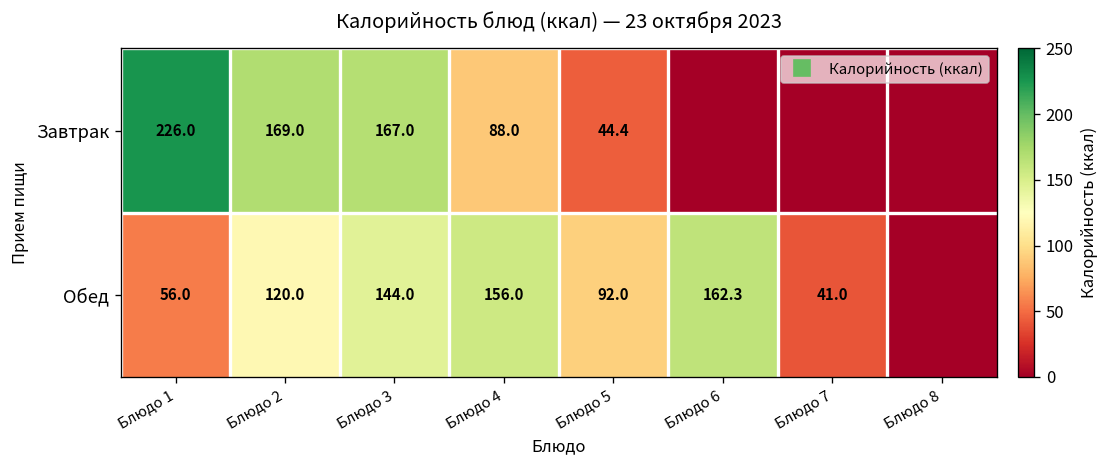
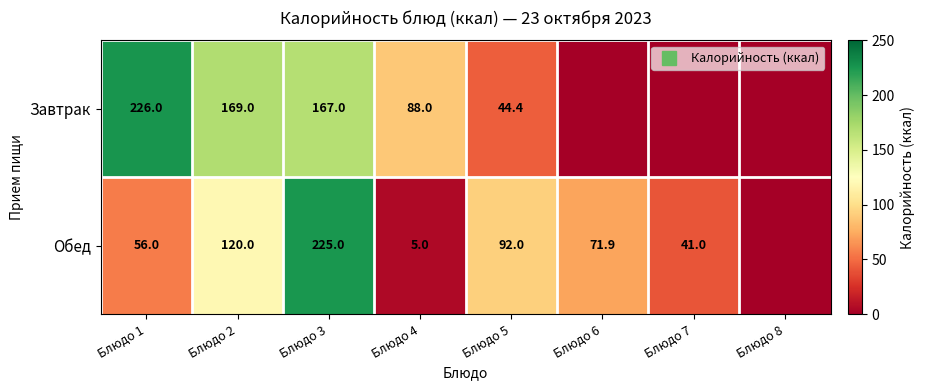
  {
    "Завтрак": {
      "Блюдо 1": 226.0,
      "Блюдо 2": 169.0,
      "Блюдо 3": 167.0,
      "Блюдо 4": 88.0,
      "Блюдо 5": 44.4
    },
    "Обед": {
      "Блюдо 1": 56.0,
      "Блюдо 2": 120.0,
-     "Блюдо 3": 144.0,
-     "Блюдо 4": 156.0,
+     "Блюдо 3": 225.0,
+     "Блюдо 4": 5.0,
      "Блюдо 5": 92.0,
-     "Блюдо 6": 162.3,
+     "Блюдо 6": 71.9,
      "Блюдо 7": 41.0
    }
  }
